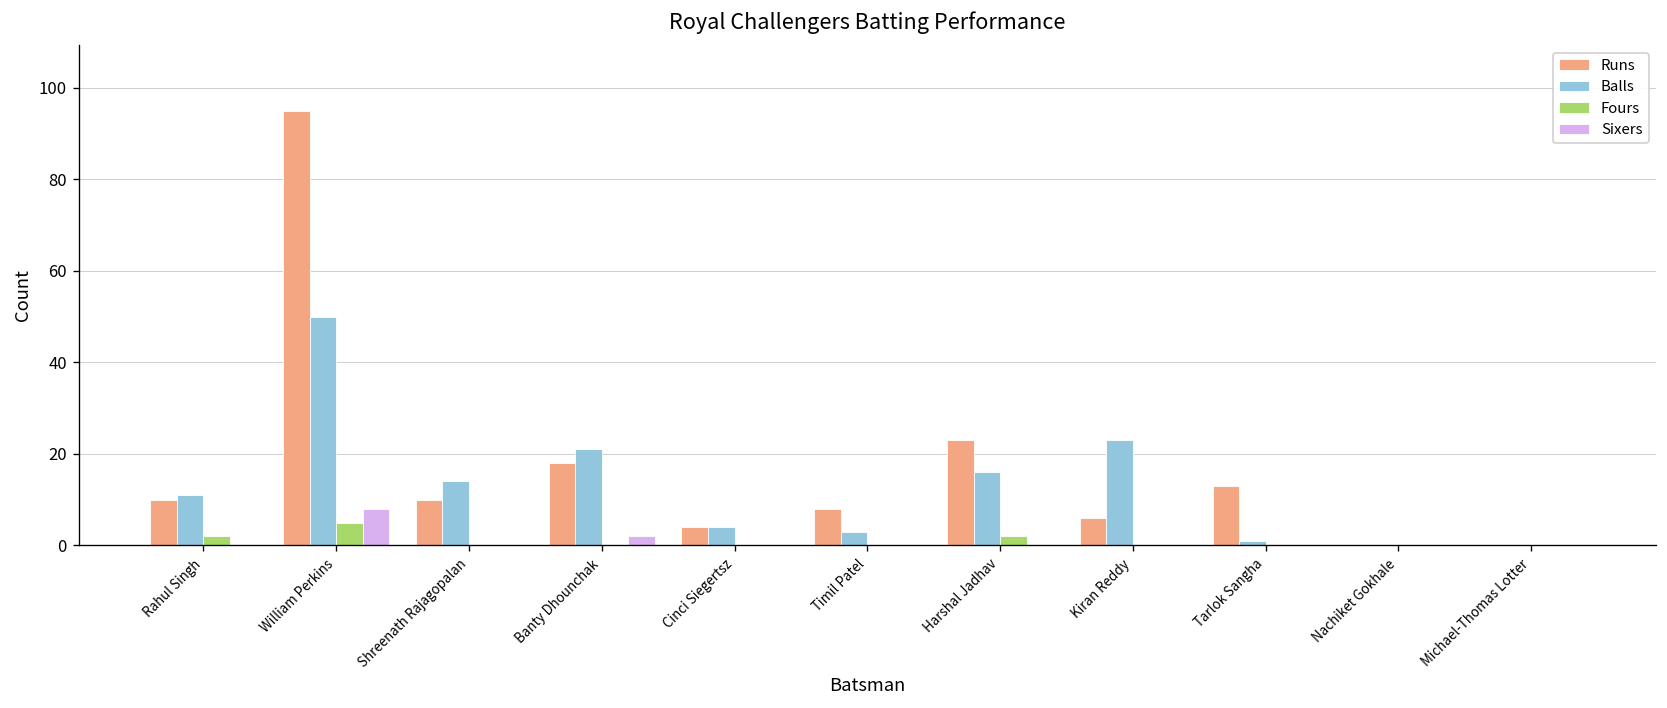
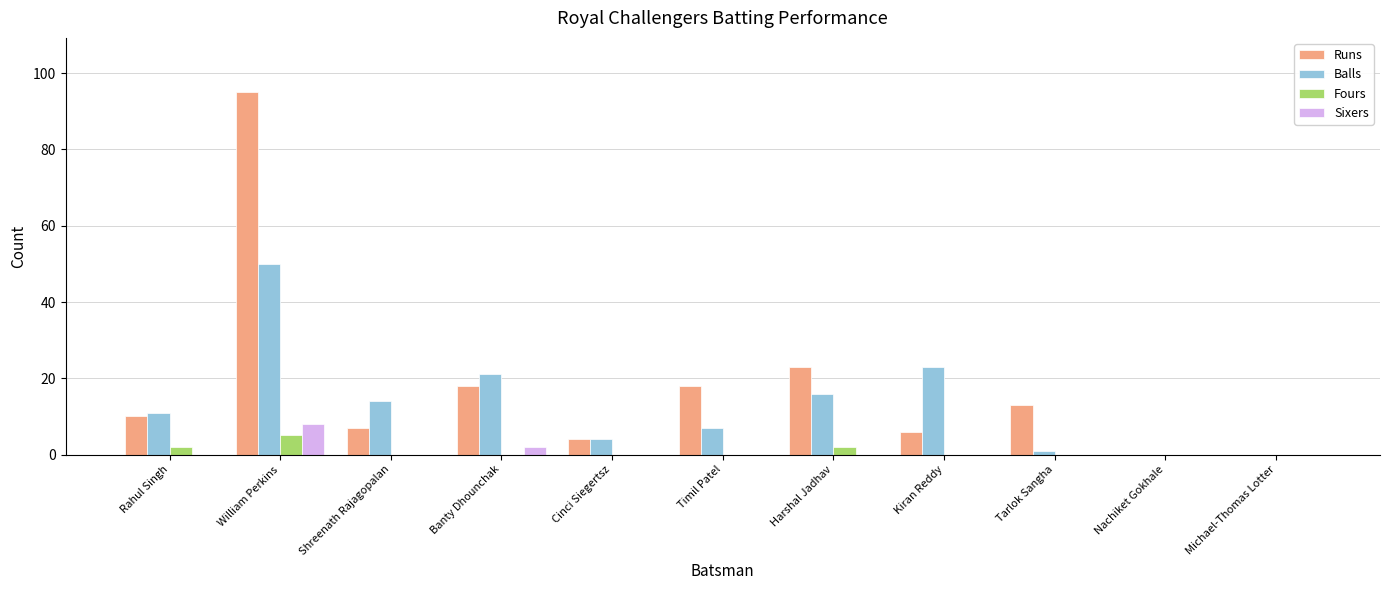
  {
    "Runs": {
      "Rahul Singh": 10,
      "William Perkins": 95,
-     "Shreenath Rajagopalan": 10,
+     "Shreenath Rajagopalan": 7,
      "Banty Dhounchak": 18,
      "Cinci Siegertsz": 4,
-     "Timil Patel": 8,
+     "Timil Patel": 18,
      "Harshal Jadhav": 23,
      "Kiran Reddy": 6,
      "Tarlok Sangha": 13,
      "Nachiket Gokhale": 0,
      "Michael-Thomas Lotter": 0
    },
    "Balls": {
      "Rahul Singh": 11,
      "William Perkins": 50,
      "Shreenath Rajagopalan": 14,
      "Banty Dhounchak": 21,
      "Cinci Siegertsz": 4,
-     "Timil Patel": 3,
+     "Timil Patel": 7,
      "Harshal Jadhav": 16,
      "Kiran Reddy": 23,
      "Tarlok Sangha": 1,
      "Nachiket Gokhale": 0,
      "Michael-Thomas Lotter": 0
    },
    "Fours": {
      "Rahul Singh": 2,
      "William Perkins": 5,
      "Shreenath Rajagopalan": 0,
      "Banty Dhounchak": 0,
      "Cinci Siegertsz": 0,
      "Timil Patel": 0,
      "Harshal Jadhav": 2,
      "Kiran Reddy": 0,
      "Tarlok Sangha": 0,
      "Nachiket Gokhale": 0,
      "Michael-Thomas Lotter": 0
    },
    "Sixers": {
      "Rahul Singh": 0,
      "William Perkins": 8,
      "Shreenath Rajagopalan": 0,
      "Banty Dhounchak": 2,
      "Cinci Siegertsz": 0,
      "Timil Patel": 0,
      "Harshal Jadhav": 0,
      "Kiran Reddy": 0,
      "Tarlok Sangha": 0,
      "Nachiket Gokhale": 0,
      "Michael-Thomas Lotter": 0
    }
  }
